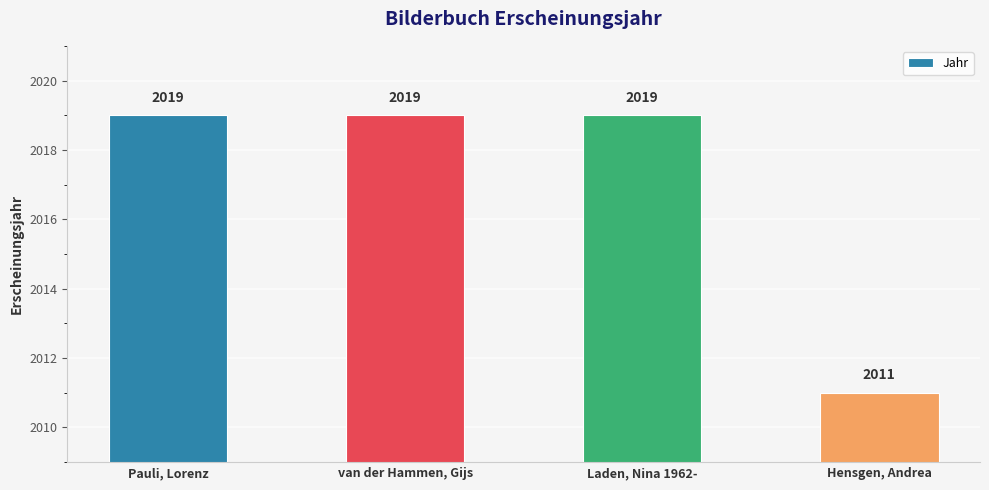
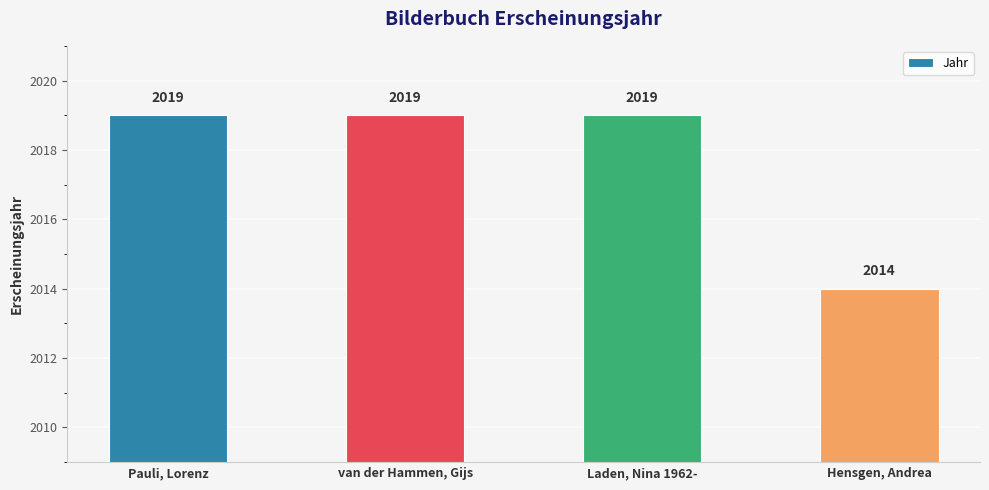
  {
    "Pauli, Lorenz": 2019,
    "van der Hammen, Gijs": 2019,
    "Laden, Nina 1962-": 2019,
-   "Hensgen, Andrea": 2011
+   "Hensgen, Andrea": 2014
  }
